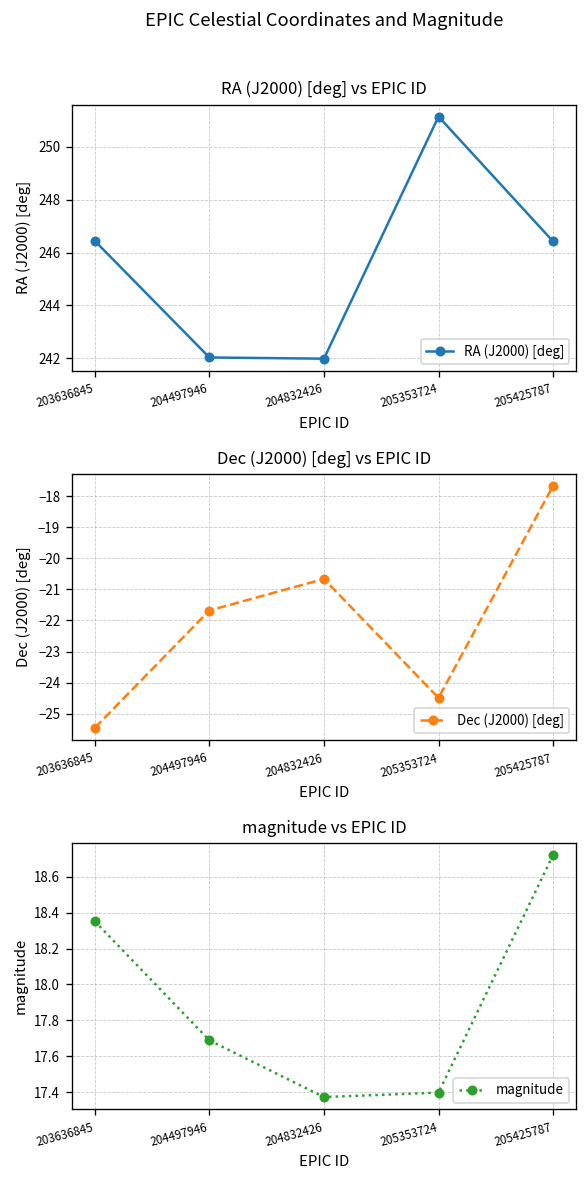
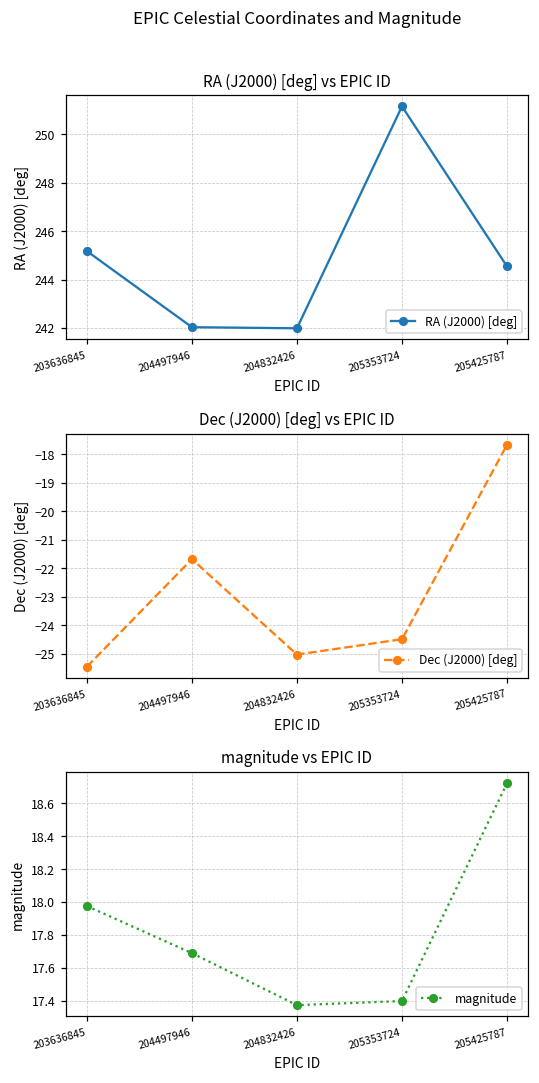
  {
    "RA (J2000) [deg] vs EPIC ID": {
-     "203636845": 246.4,
+     "203636845": 245.2,
      "204497946": 242.0,
      "204832426": 242.0,
      "205353724": 251.1,
-     "205425787": 246.4
+     "205425787": 244.5
    },
    "Dec (J2000) [deg] vs EPIC ID": {
      "203636845": -25.5,
      "204497946": -21.7,
-     "204832426": -20.7,
+     "204832426": -25.0,
      "205353724": -24.5,
      "205425787": -17.7
    },
    "magnitude vs EPIC ID": {
-     "203636845": 18.35,
+     "203636845": 17.98,
      "204497946": 17.69,
      "204832426": 17.37,
      "205353724": 17.40,
      "205425787": 18.72
    }
  }
